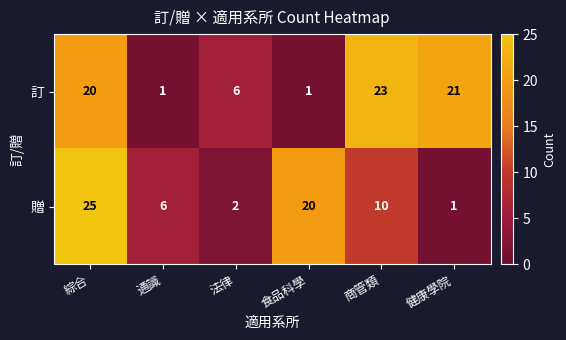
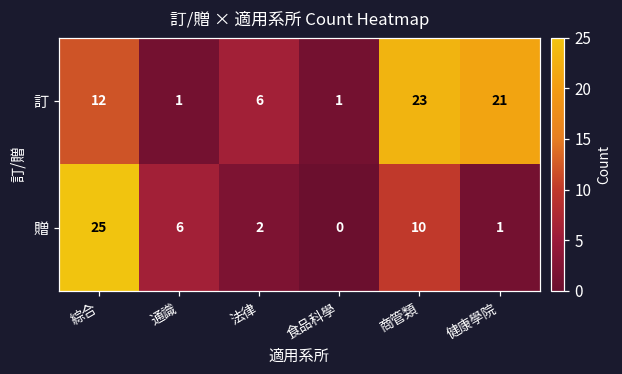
  {
    "訂": {
-     "綜合": 20,
+     "綜合": 12,
      "通識": 1,
      "法律": 6,
      "食品科學": 1,
      "商管類": 23,
      "健康學院": 21
    },
    "贈": {
      "綜合": 25,
      "通識": 6,
      "法律": 2,
-     "食品科學": 20,
+     "食品科學": 0,
      "商管類": 10,
      "健康學院": 1
    }
  }
